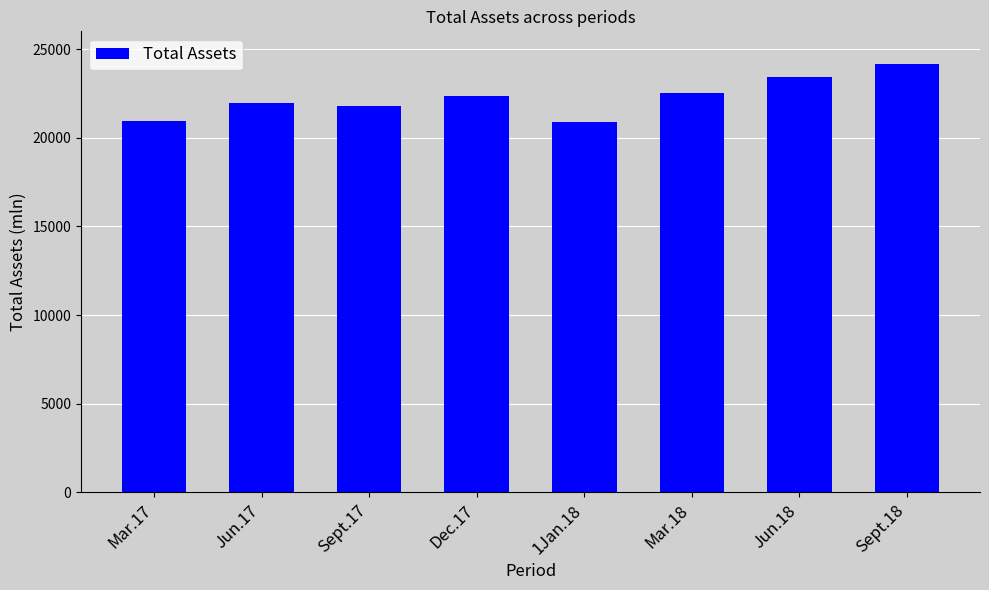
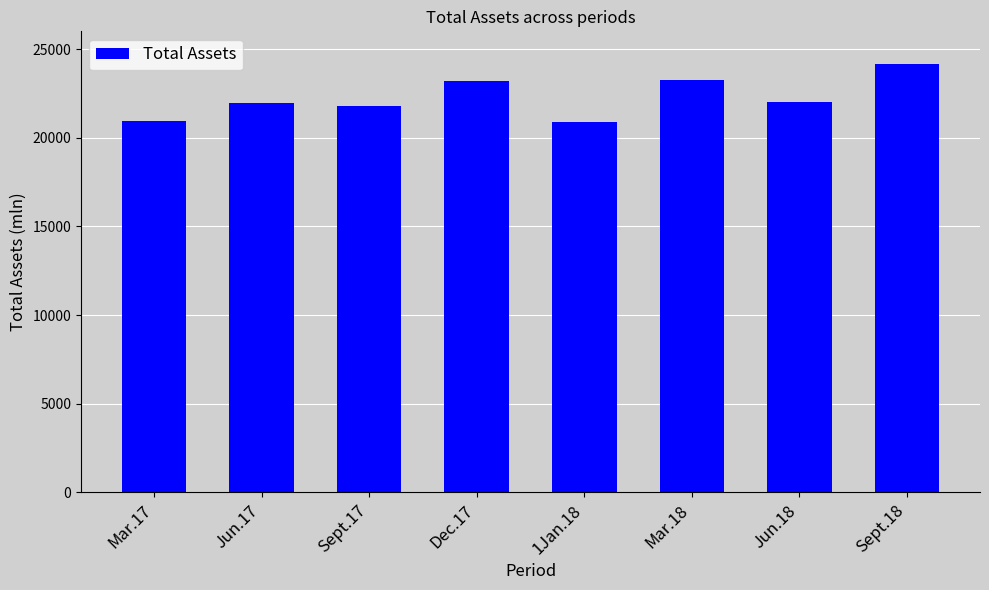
  {
    "Mar.17": 20900,
    "Jun.17": 22000,
    "Sept.17": 21800,
-   "Dec.17": 22300,
+   "Dec.17": 23200,
    "1Jan.18": 20900,
-   "Mar.18": 22500,
-   "Jun.18": 23400,
+   "Mar.18": 23200,
+   "Jun.18": 22000,
    "Sept.18": 24200
  }
